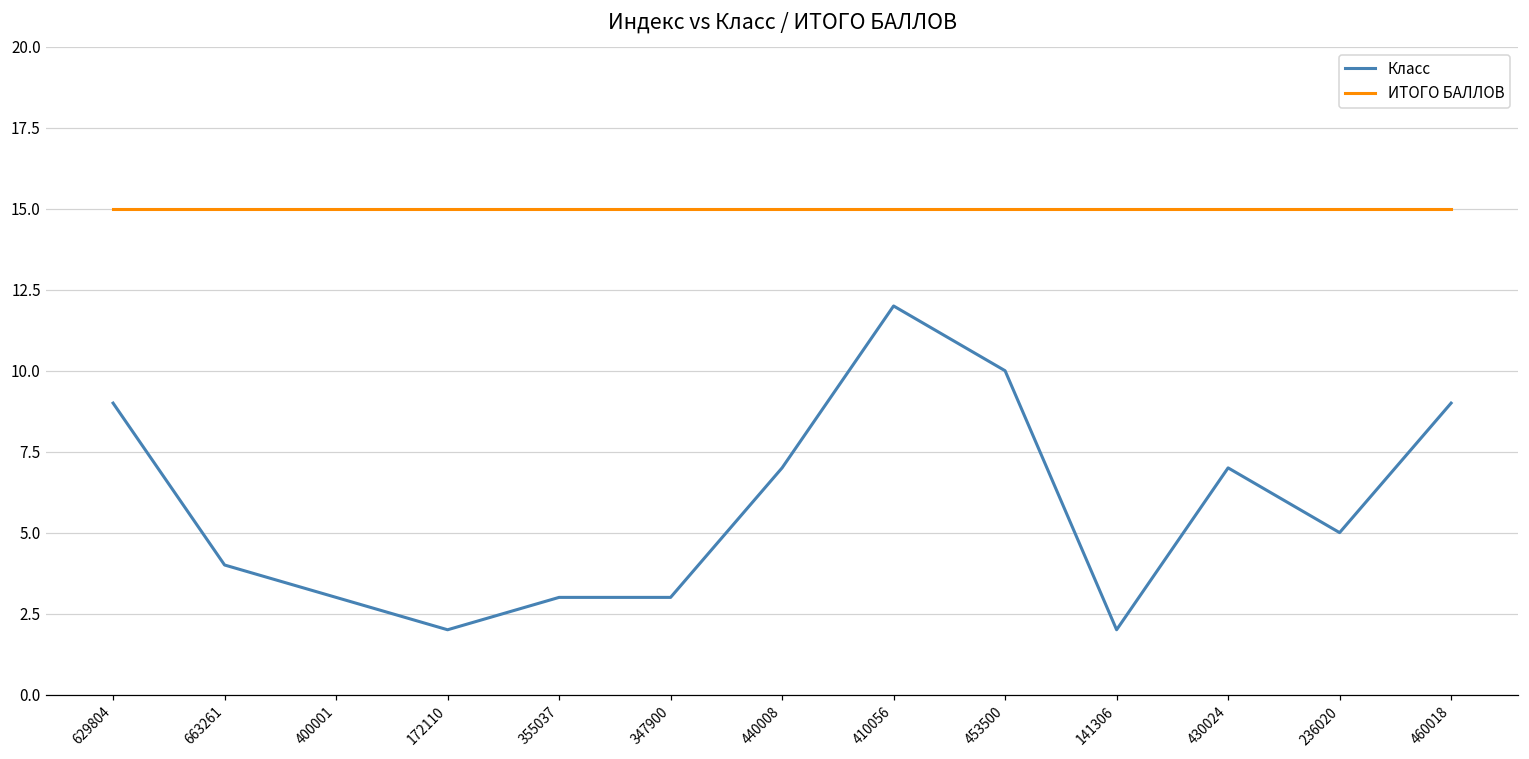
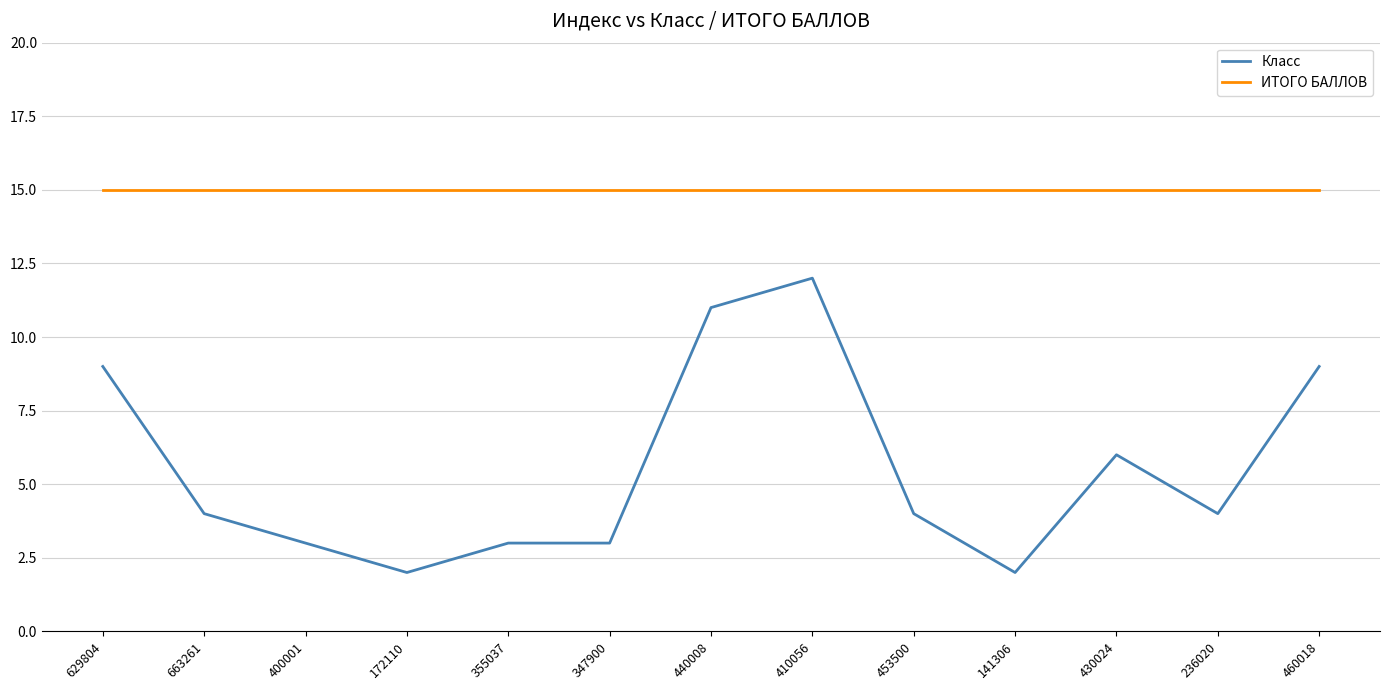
  {
    "Класс": {
      "629804": 9,
      "663261": 4,
      "400001": 3,
      "172110": 2,
      "355037": 3,
      "347900": 3,
-     "440008": 7,
+     "440008": 11,
      "410056": 12,
-     "453500": 10,
+     "453500": 4,
      "141306": 2,
-     "430024": 7,
-     "236020": 5,
+     "430024": 6,
+     "236020": 4,
      "460018": 9
    },
    "ИТОГО БАЛЛОВ": {
      "629804": 15,
      "663261": 15,
      "400001": 15,
      "172110": 15,
      "355037": 15,
      "347900": 15,
      "440008": 15,
      "410056": 15,
      "453500": 15,
      "141306": 15,
      "430024": 15,
      "236020": 15,
      "460018": 15
    }
  }
